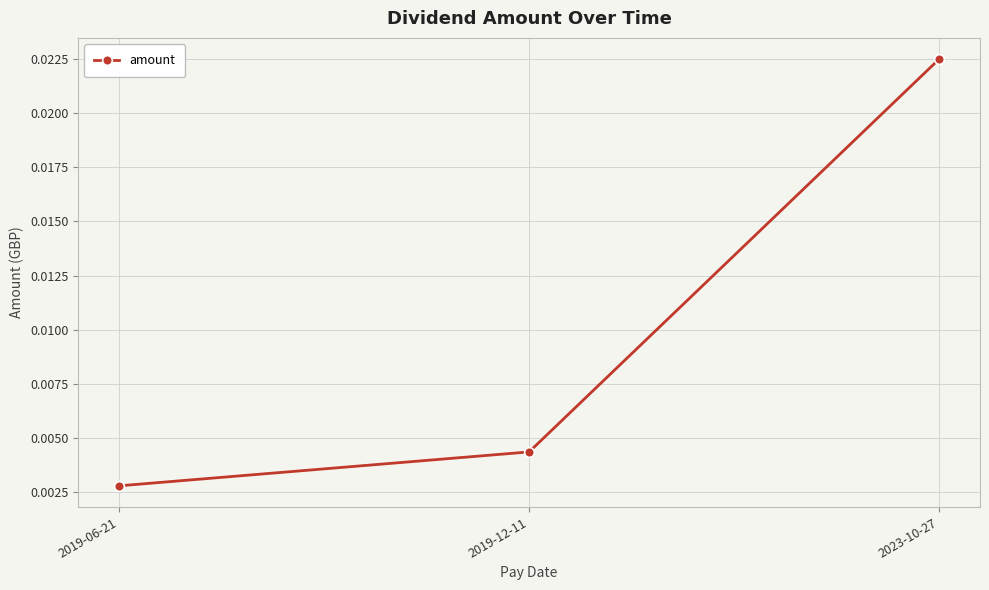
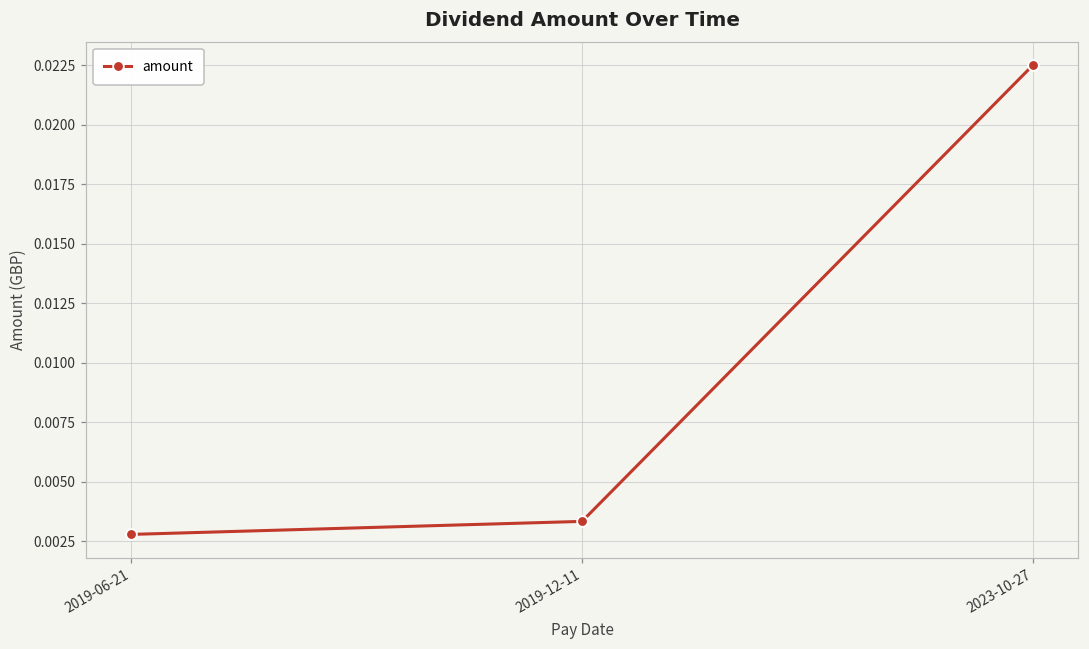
  {
    "2019-06-21": 0.0028,
-   "2019-12-11": 0.0043,
+   "2019-12-11": 0.0033,
    "2023-10-27": 0.0225
  }
